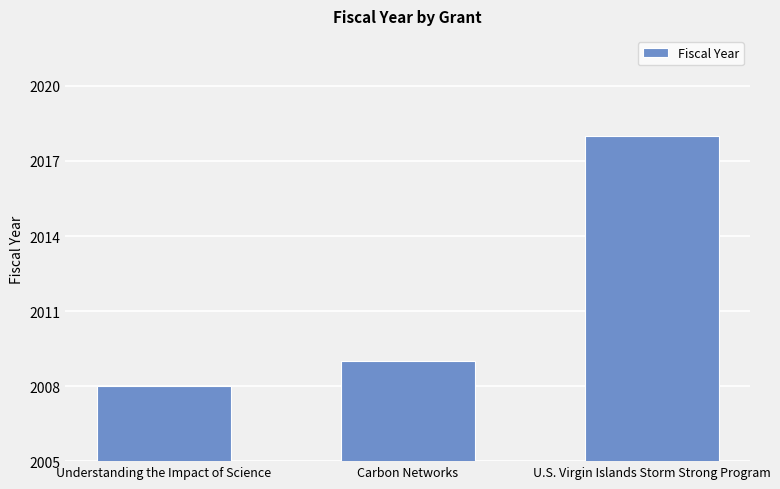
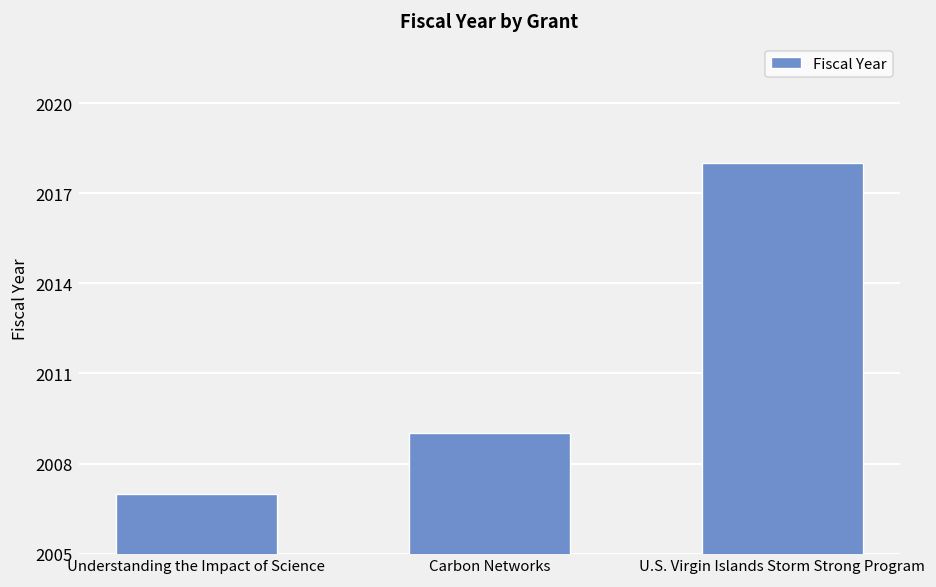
  {
-   "Understanding the Impact of Science": 2008,
+   "Understanding the Impact of Science": 2007,
    "Carbon Networks": 2009,
    "U.S. Virgin Islands Storm Strong Program": 2018
  }
